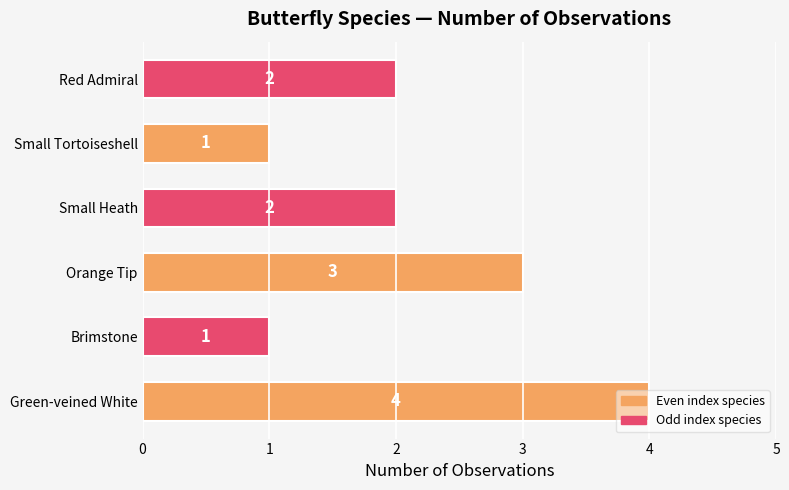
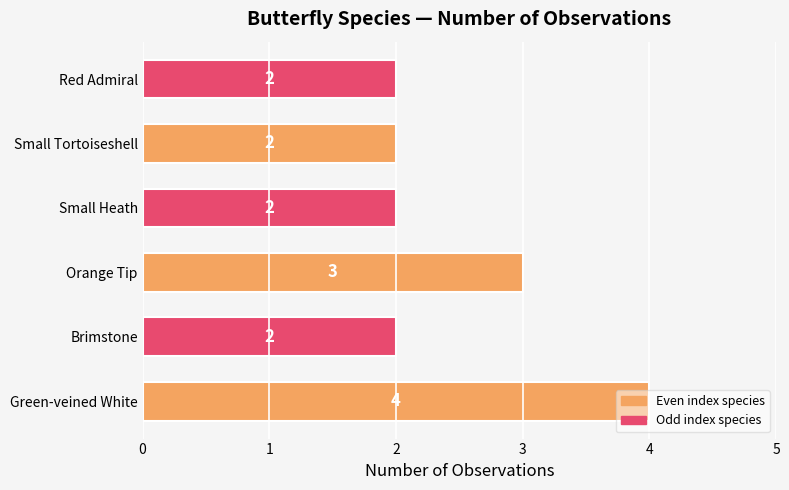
  {
    "Red Admiral": 2,
-   "Small Tortoiseshell": 1,
+   "Small Tortoiseshell": 2,
    "Small Heath": 2,
    "Orange Tip": 3,
-   "Brimstone": 1
+   "Brimstone": 2
  }
